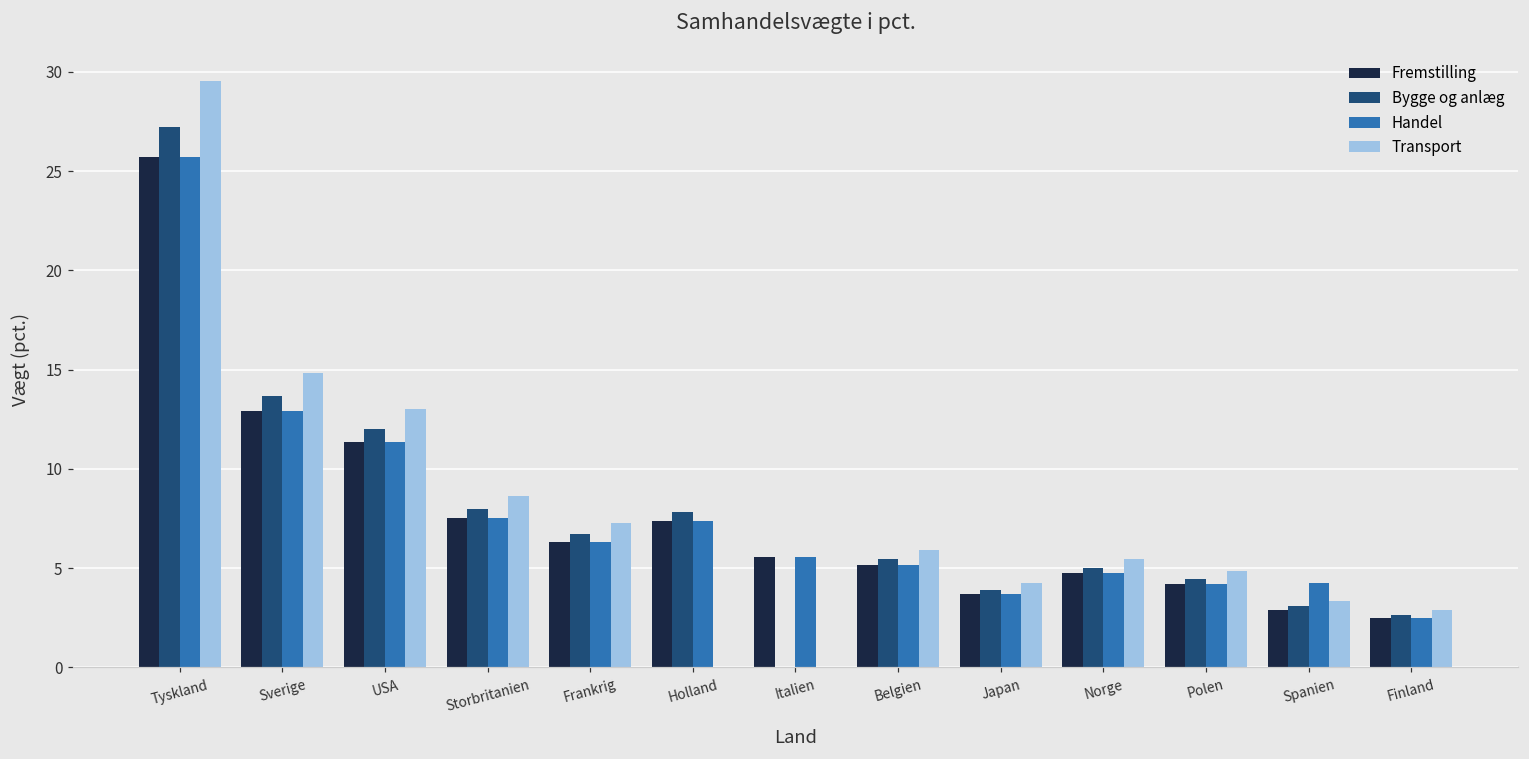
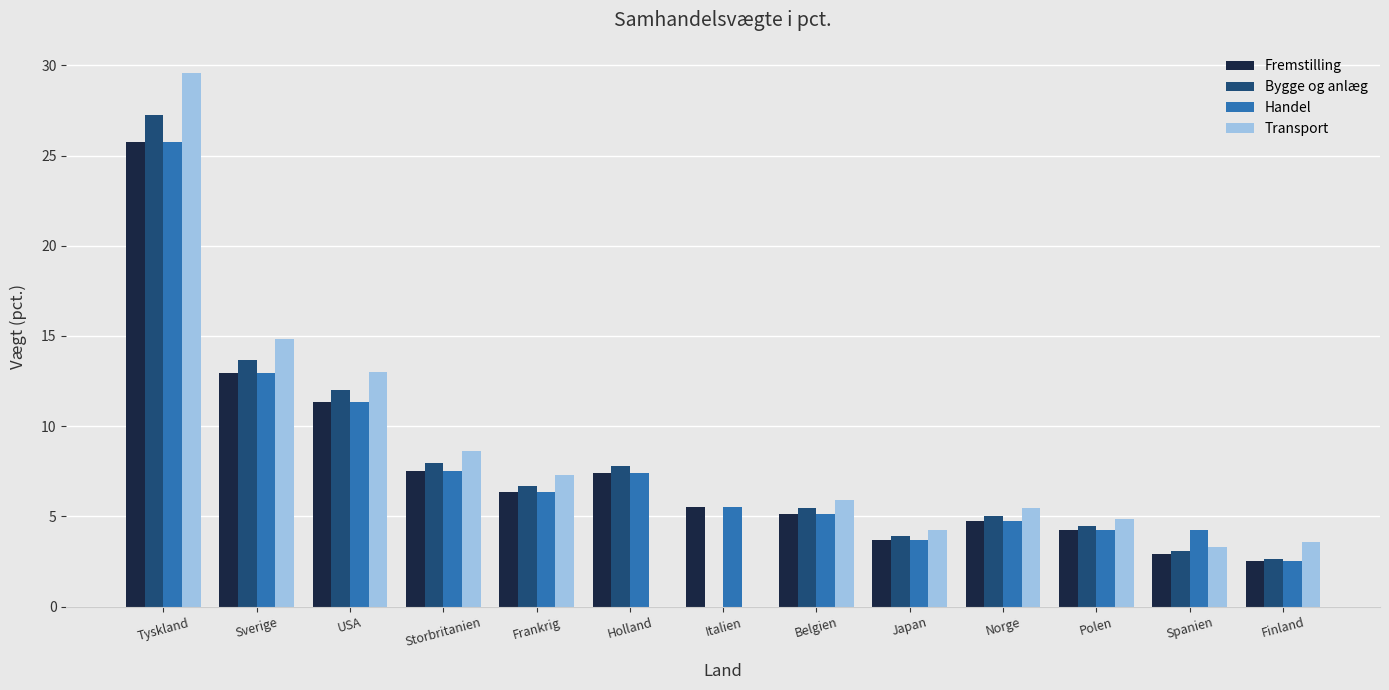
  {
    "Fremstilling": {
      "Tyskland": 25.7,
      "Sverige": 12.9,
      "USA": 11.3,
      "Storbritanien": 7.5,
      "Frankrig": 6.3,
      "Holland": 7.4,
      "Italien": 5.5,
      "Belgien": 5.1,
      "Japan": 3.7,
      "Norge": 4.7,
      "Polen": 4.2,
      "Spanien": 2.9,
      "Finland": 2.5
    },
    "Bygge og anlæg": {
      "Tyskland": 27.2,
      "Sverige": 13.7,
      "USA": 12.0,
      "Storbritanien": 8.0,
      "Frankrig": 6.7,
      "Holland": 7.8,
      "Italien": 0.0,
      "Belgien": 5.4,
      "Japan": 3.9,
      "Norge": 5.0,
      "Polen": 4.5,
      "Spanien": 3.1,
      "Finland": 2.7
    },
    "Handel": {
      "Tyskland": 25.7,
      "Sverige": 12.9,
      "USA": 11.3,
      "Storbritanien": 7.5,
      "Frankrig": 6.3,
      "Holland": 7.4,
      "Italien": 5.5,
      "Belgien": 5.1,
      "Japan": 3.7,
      "Norge": 4.7,
      "Polen": 4.2,
      "Spanien": 4.3,
      "Finland": 2.5
    },
    "Transport": {
      "Tyskland": 29.5,
      "Sverige": 14.8,
      "USA": 13.0,
      "Storbritanien": 8.6,
      "Frankrig": 7.3,
      "Holland": 0.0,
      "Italien": 0.0,
      "Belgien": 5.9,
      "Japan": 4.2,
      "Norge": 5.5,
      "Polen": 4.8,
      "Spanien": 3.3,
-     "Finland": 2.9
+     "Finland": 3.6
    }
  }
